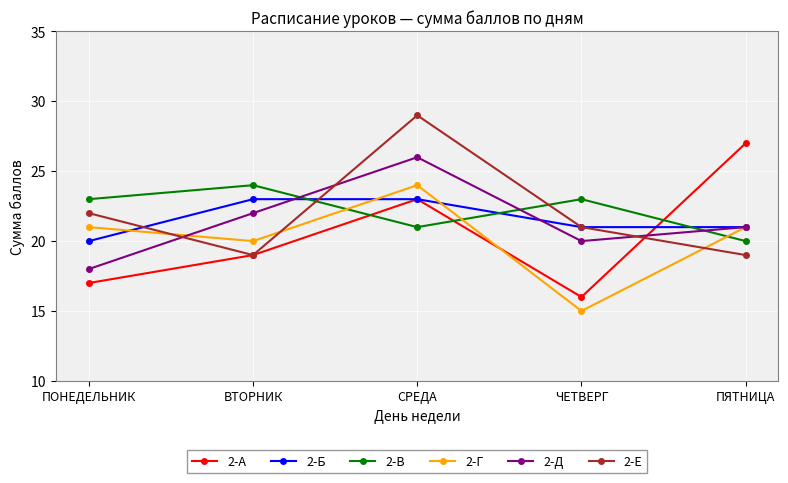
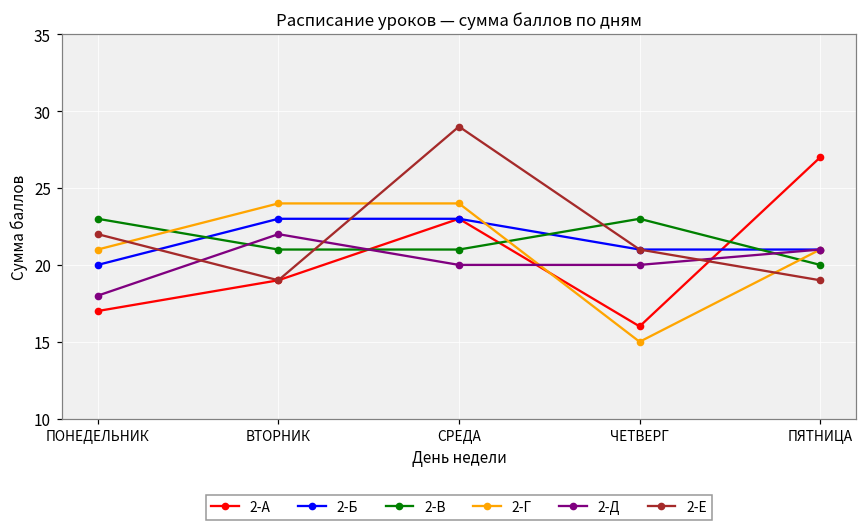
  {
    "2-А": {
      "ПОНЕДЕЛЬНИК": 17,
      "ЧЕТВЕРГ": 16,
      "ПЯТНИЦА": 27
    },
    "2-Б": {
      "ПОНЕДЕЛЬНИК": 20,
      "ВТОРНИК": 23
    },
    "2-В": {
      "ПОНЕДЕЛЬНИК": 23,
-     "ВТОРНИК": 24,
+     "ВТОРНИК": 21,
      "СРЕДА": 21,
      "ЧЕТВЕРГ": 23,
      "ПЯТНИЦА": 20
    },
    "2-Г": {
      "ПОНЕДЕЛЬНИК": 21,
-     "ВТОРНИК": 20,
+     "ВТОРНИК": 24,
      "СРЕДА": 24,
      "ЧЕТВЕРГ": 15
    },
    "2-Д": {
      "ПОНЕДЕЛЬНИК": 18,
      "ВТОРНИК": 22,
-     "СРЕДА": 26,
+     "СРЕДА": 20,
      "ЧЕТВЕРГ": 20
    },
    "2-Е": {
      "ПОНЕДЕЛЬНИК": 22,
      "СРЕДА": 29,
      "ПЯТНИЦА": 19
    }
  }
